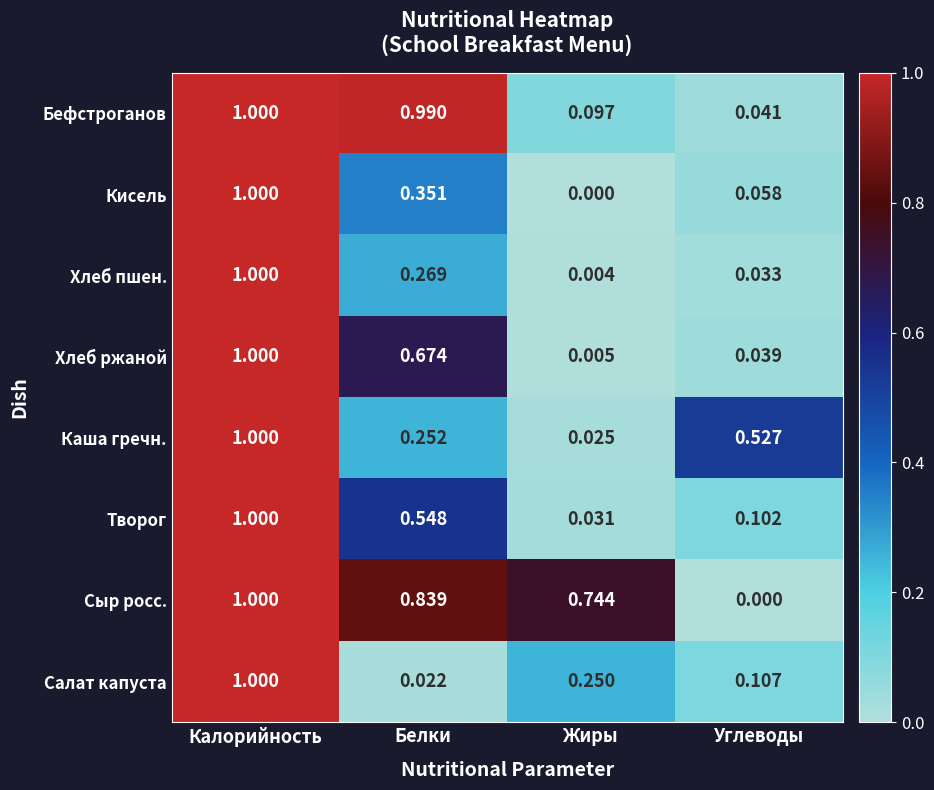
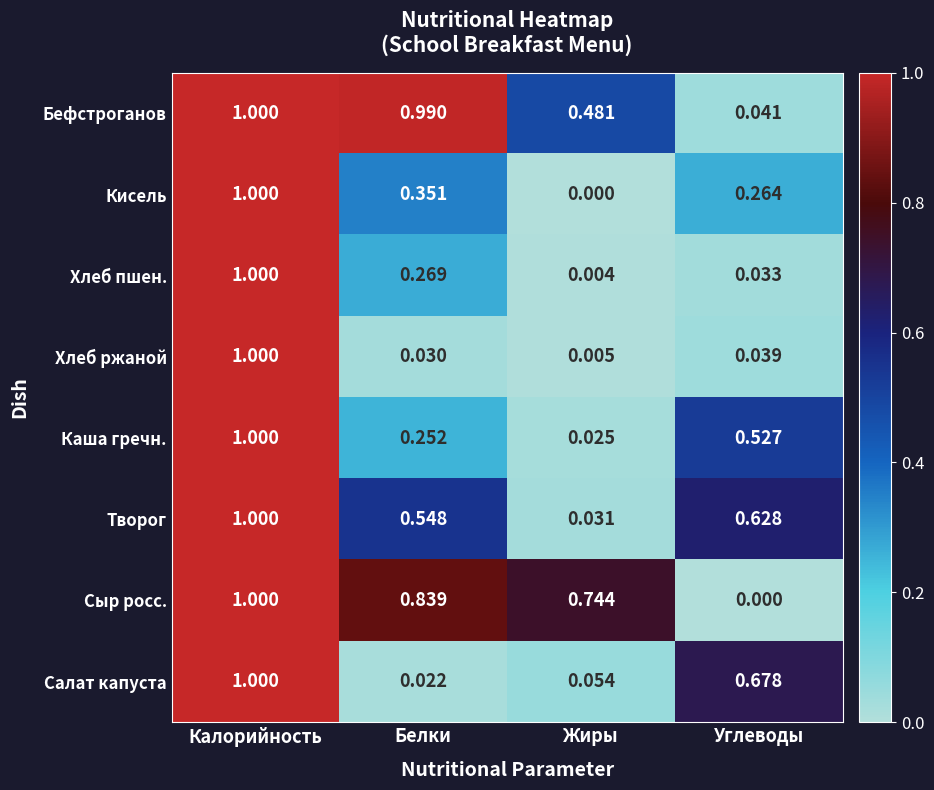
  {
    "Бефстроганов": {
      "Калорийность": 1.000,
      "Белки": 0.990,
-     "Жиры": 0.097,
+     "Жиры": 0.481,
      "Углеводы": 0.041
    },
    "Кисель": {
      "Калорийность": 1.000,
      "Белки": 0.351,
      "Жиры": 0.000,
-     "Углеводы": 0.058
+     "Углеводы": 0.264
    },
    "Хлеб пшен.": {
      "Калорийность": 1.000,
      "Белки": 0.269,
      "Жиры": 0.004,
      "Углеводы": 0.033
    },
    "Хлеб ржаной": {
      "Калорийность": 1.000,
-     "Белки": 0.674,
+     "Белки": 0.030,
      "Жиры": 0.005,
      "Углеводы": 0.039
    },
    "Каша гречн.": {
      "Калорийность": 1.000,
      "Белки": 0.252,
      "Жиры": 0.025,
      "Углеводы": 0.527
    },
    "Творог": {
      "Калорийность": 1.000,
      "Белки": 0.548,
      "Жиры": 0.031,
-     "Углеводы": 0.102
+     "Углеводы": 0.628
    },
    "Сыр росс.": {
      "Калорийность": 1.000,
      "Белки": 0.839,
      "Жиры": 0.744,
      "Углеводы": 0.000
    },
    "Салат капуста": {
      "Калорийность": 1.000,
      "Белки": 0.022,
-     "Жиры": 0.250,
-     "Углеводы": 0.107
+     "Жиры": 0.054,
+     "Углеводы": 0.678
    }
  }
